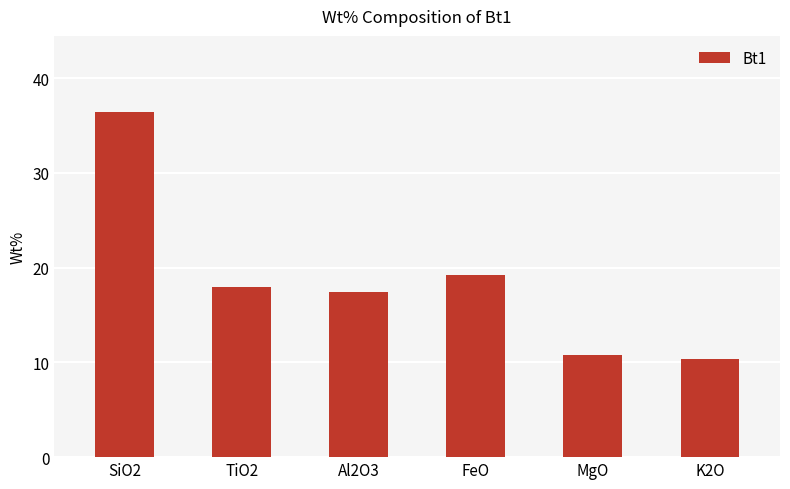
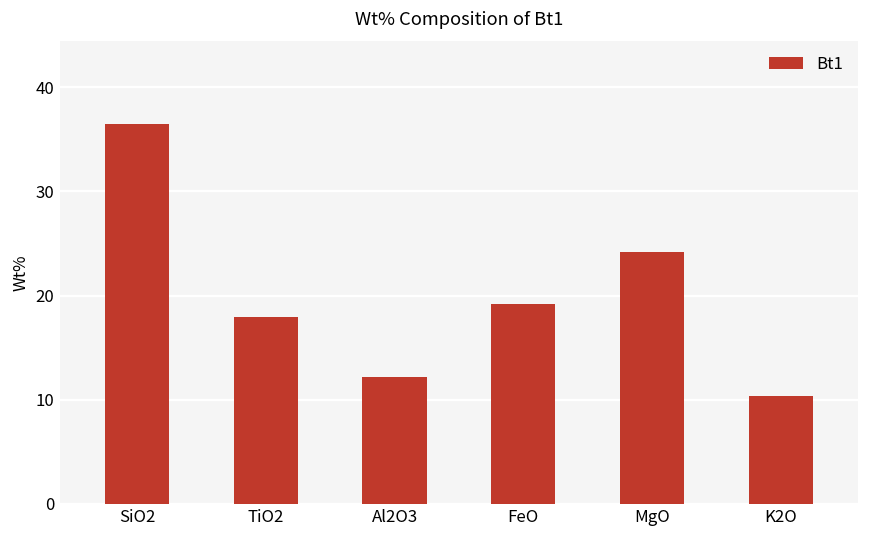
  {
    "SiO2": 36,
    "TiO2": 18,
-   "Al2O3": 17,
+   "Al2O3": 12,
    "FeO": 19,
-   "MgO": 11,
+   "MgO": 24,
    "K2O": 10
  }
